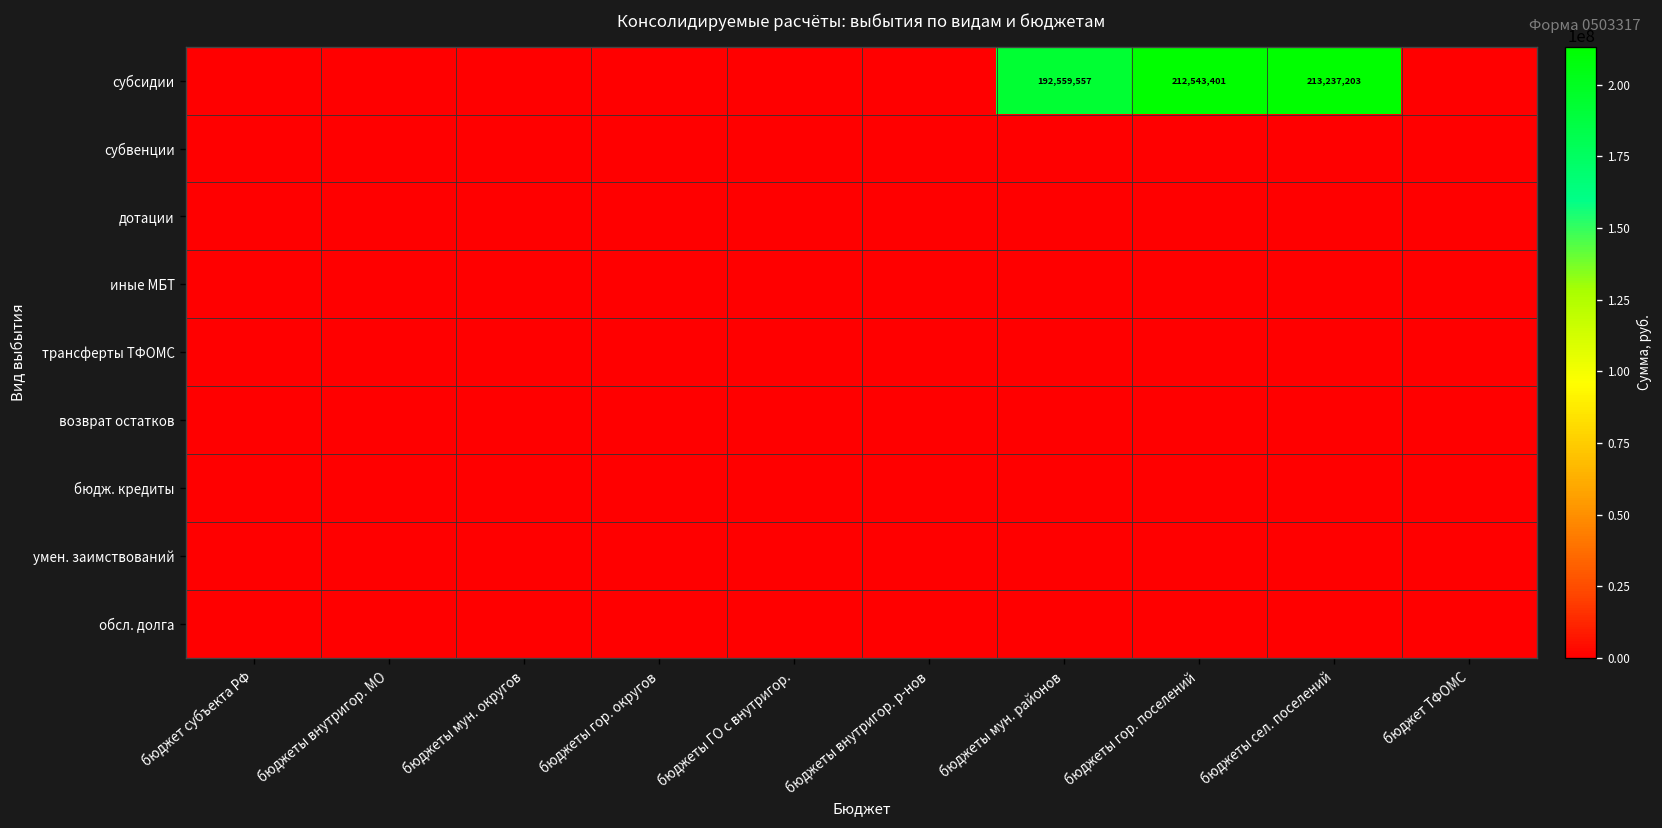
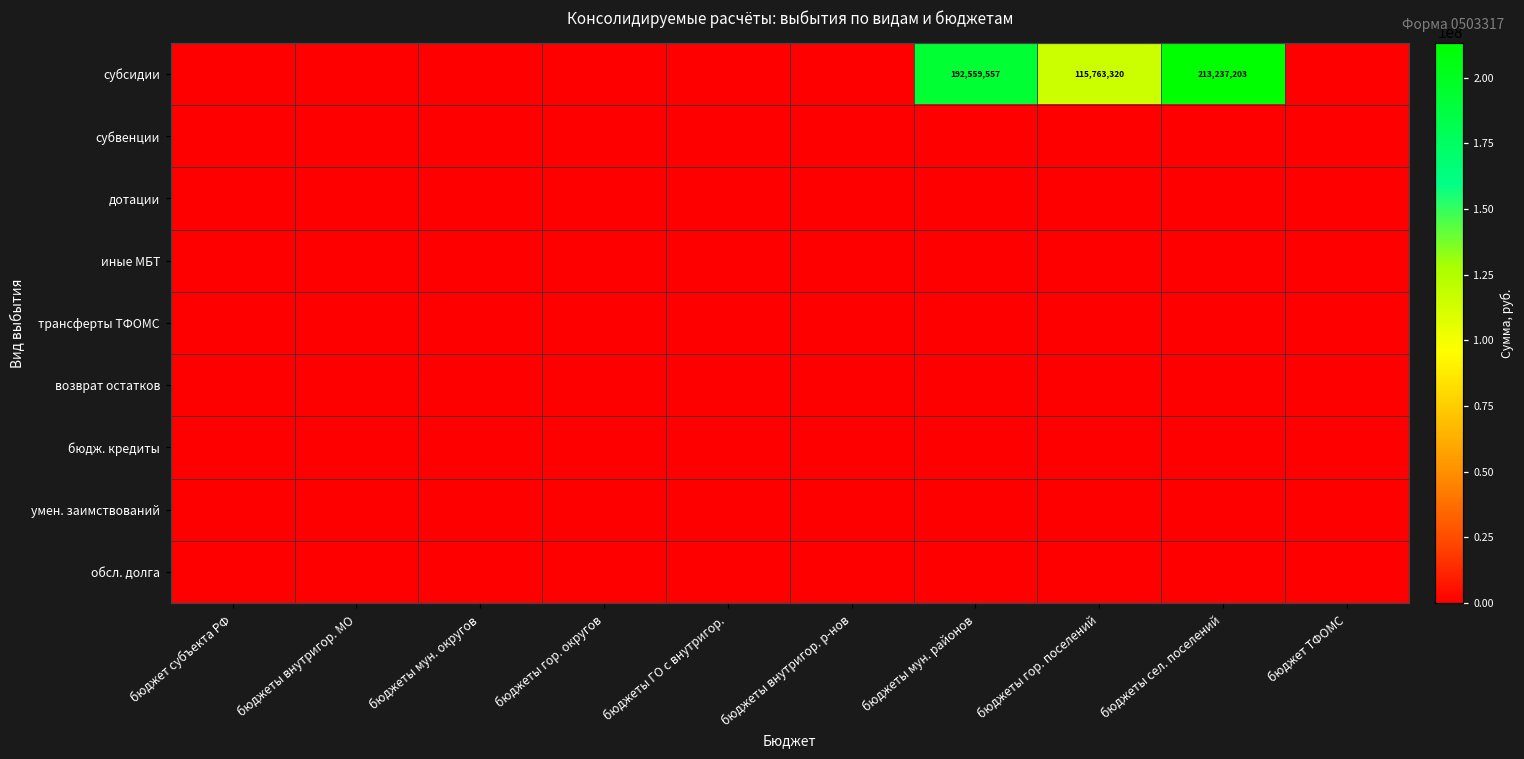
  {
    "субсидии": {
      "бюджеты мун. районов": "192,559,557",
-     "бюджеты гор. поселений": "212,543,401",
+     "бюджеты гор. поселений": "115,763,320",
      "бюджеты сел. поселений": "213,237,203"
    }
  }
